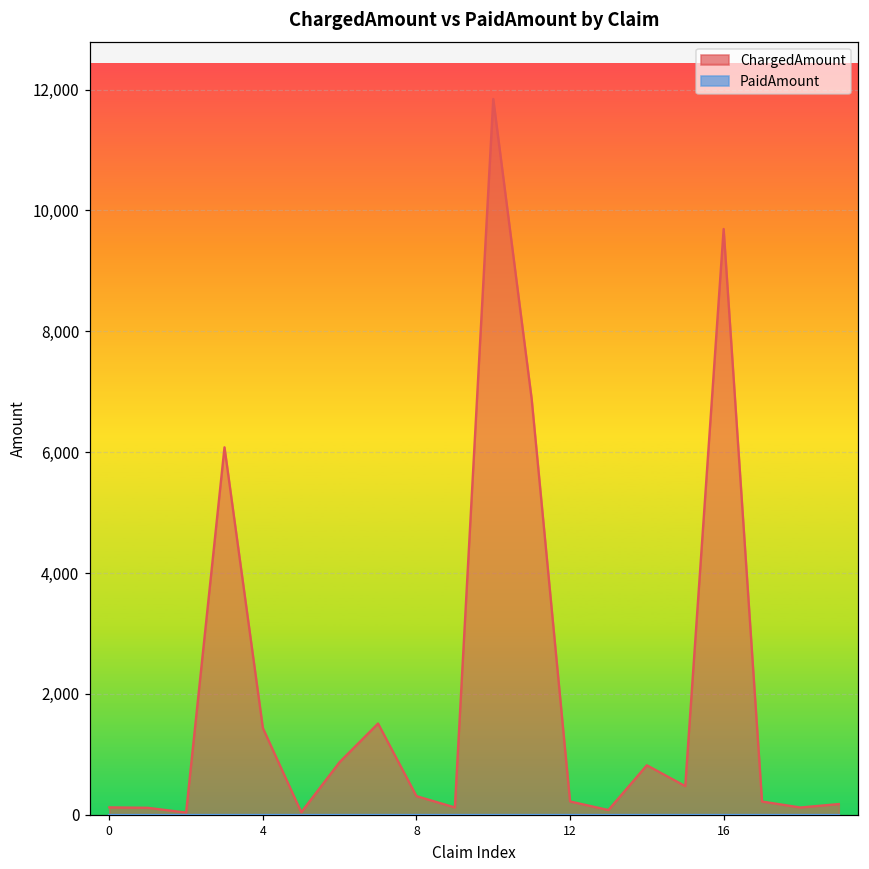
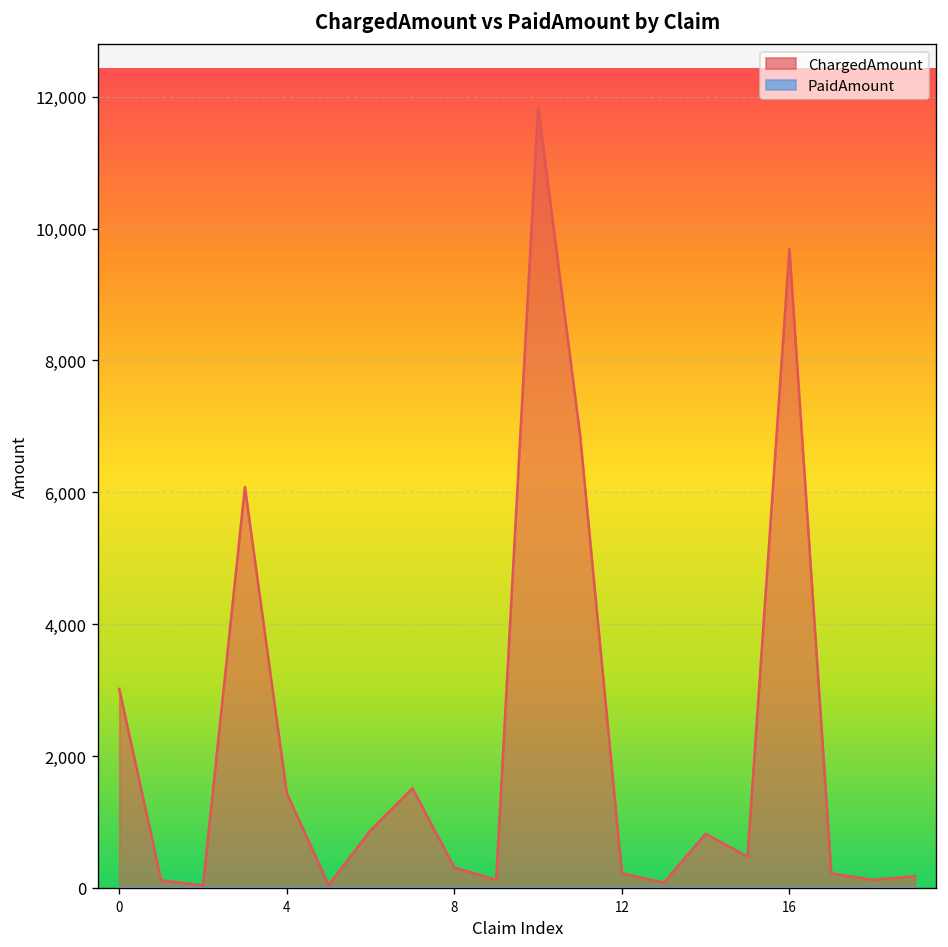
  {
    "ChargedAmount": {
-     "0": "100",
+     "0": "3,000",
      "4": "1,400",
      "8": "300",
      "12": "200",
      "16": "9,700"
    },
    "PaidAmount": {
      "0": "0",
      "4": "0",
      "8": "0",
      "12": "0",
      "16": "0"
    }
  }
